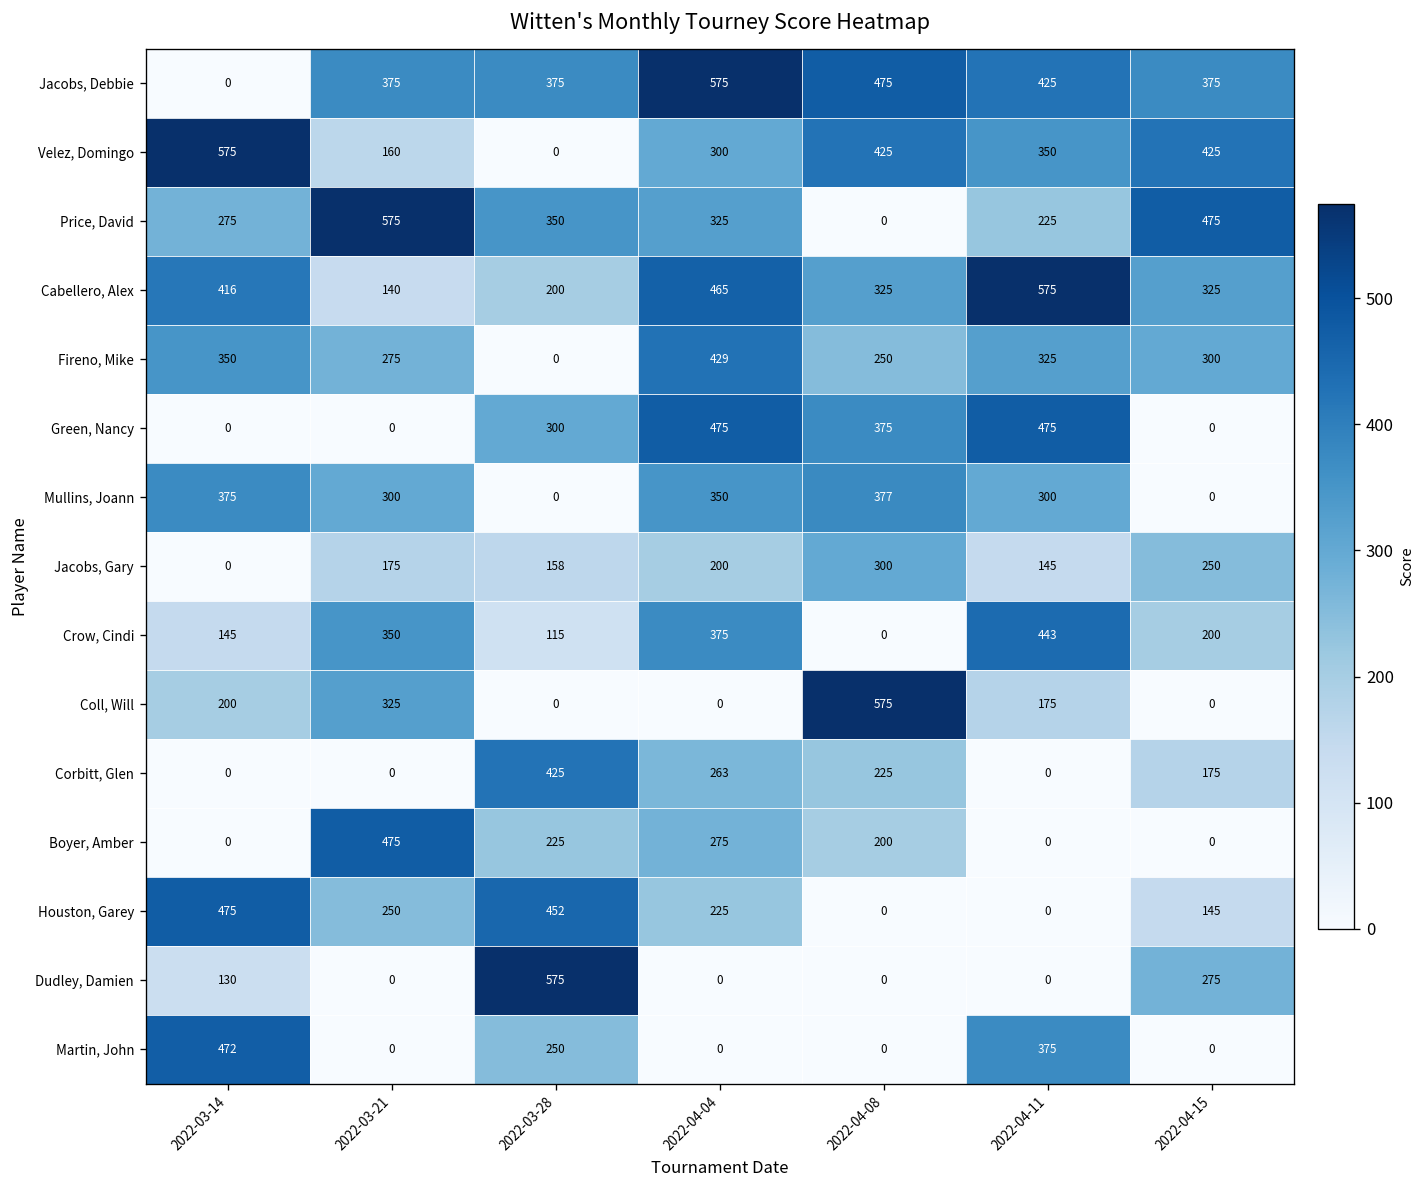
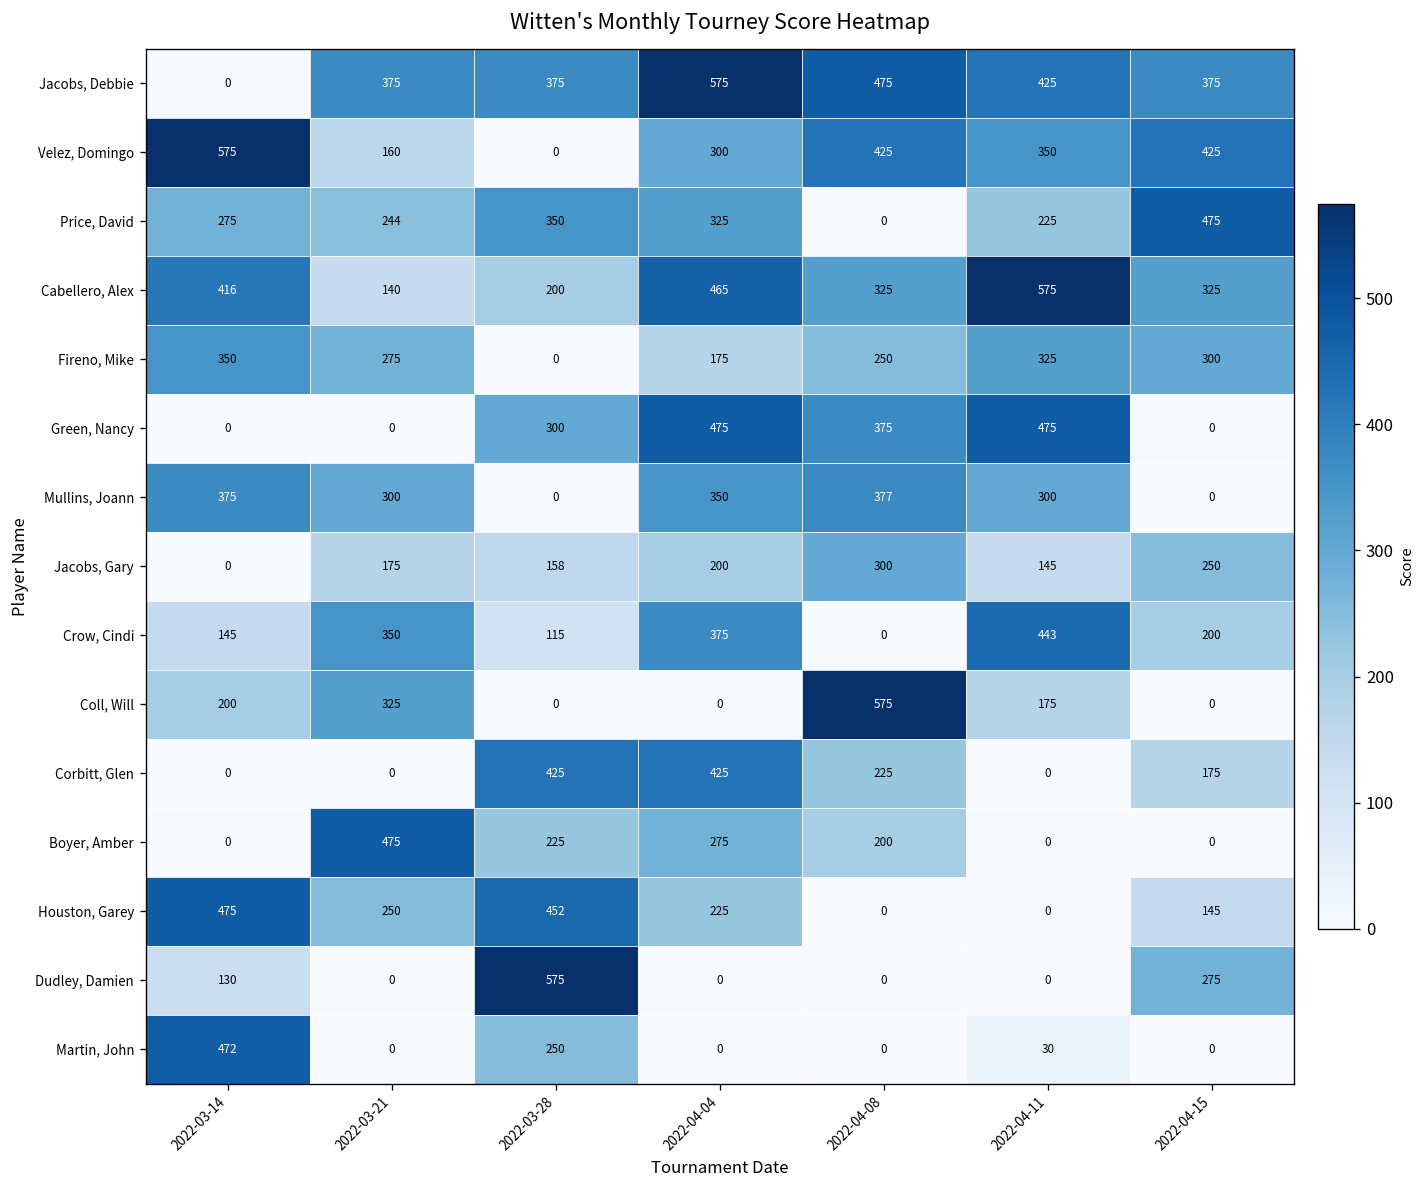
  {
    "Jacobs, Debbie": {
      "2022-03-14": 0,
      "2022-03-21": 375,
      "2022-03-28": 375,
      "2022-04-04": 575,
      "2022-04-08": 475,
      "2022-04-11": 425,
      "2022-04-15": 375
    },
    "Velez, Domingo": {
      "2022-03-14": 575,
      "2022-03-21": 160,
      "2022-03-28": 0,
      "2022-04-04": 300,
      "2022-04-08": 425,
      "2022-04-11": 350,
      "2022-04-15": 425
    },
    "Price, David": {
      "2022-03-14": 275,
-     "2022-03-21": 575,
+     "2022-03-21": 244,
      "2022-03-28": 350,
      "2022-04-04": 325,
      "2022-04-08": 0,
      "2022-04-11": 225,
      "2022-04-15": 475
    },
    "Cabellero, Alex": {
      "2022-03-14": 416,
      "2022-03-21": 140,
      "2022-03-28": 200,
      "2022-04-04": 465,
      "2022-04-08": 325,
      "2022-04-11": 575,
      "2022-04-15": 325
    },
    "Fireno, Mike": {
      "2022-03-14": 350,
      "2022-03-21": 275,
      "2022-03-28": 0,
-     "2022-04-04": 429,
+     "2022-04-04": 175,
      "2022-04-08": 250,
      "2022-04-11": 325,
      "2022-04-15": 300
    },
    "Green, Nancy": {
      "2022-03-14": 0,
      "2022-03-21": 0,
      "2022-03-28": 300,
      "2022-04-04": 475,
      "2022-04-08": 375,
      "2022-04-11": 475,
      "2022-04-15": 0
    },
    "Mullins, Joann": {
      "2022-03-14": 375,
      "2022-03-21": 300,
      "2022-03-28": 0,
      "2022-04-04": 350,
      "2022-04-08": 377,
      "2022-04-11": 300,
      "2022-04-15": 0
    },
    "Jacobs, Gary": {
      "2022-03-14": 0,
      "2022-03-21": 175,
      "2022-03-28": 158,
      "2022-04-04": 200,
      "2022-04-08": 300,
      "2022-04-11": 145,
      "2022-04-15": 250
    },
    "Crow, Cindi": {
      "2022-03-14": 145,
      "2022-03-21": 350,
      "2022-03-28": 115,
      "2022-04-04": 375,
      "2022-04-08": 0,
      "2022-04-11": 443,
      "2022-04-15": 200
    },
    "Coll, Will": {
      "2022-03-14": 200,
      "2022-03-21": 325,
      "2022-03-28": 0,
      "2022-04-04": 0,
      "2022-04-08": 575,
      "2022-04-11": 175,
      "2022-04-15": 0
    },
    "Corbitt, Glen": {
      "2022-03-14": 0,
      "2022-03-21": 0,
      "2022-03-28": 425,
-     "2022-04-04": 263,
+     "2022-04-04": 425,
      "2022-04-08": 225,
      "2022-04-11": 0,
      "2022-04-15": 175
    },
    "Boyer, Amber": {
      "2022-03-14": 0,
      "2022-03-21": 475,
      "2022-03-28": 225,
      "2022-04-04": 275,
      "2022-04-08": 200,
      "2022-04-11": 0,
      "2022-04-15": 0
    },
    "Houston, Garey": {
      "2022-03-14": 475,
      "2022-03-21": 250,
      "2022-03-28": 452,
      "2022-04-04": 225,
      "2022-04-08": 0,
      "2022-04-11": 0,
      "2022-04-15": 145
    },
    "Dudley, Damien": {
      "2022-03-14": 130,
      "2022-03-21": 0,
      "2022-03-28": 575,
      "2022-04-04": 0,
      "2022-04-08": 0,
      "2022-04-11": 0,
      "2022-04-15": 275
    },
    "Martin, John": {
      "2022-03-14": 472,
      "2022-03-21": 0,
      "2022-03-28": 250,
      "2022-04-04": 0,
      "2022-04-08": 0,
-     "2022-04-11": 375,
+     "2022-04-11": 30,
      "2022-04-15": 0
    }
  }
